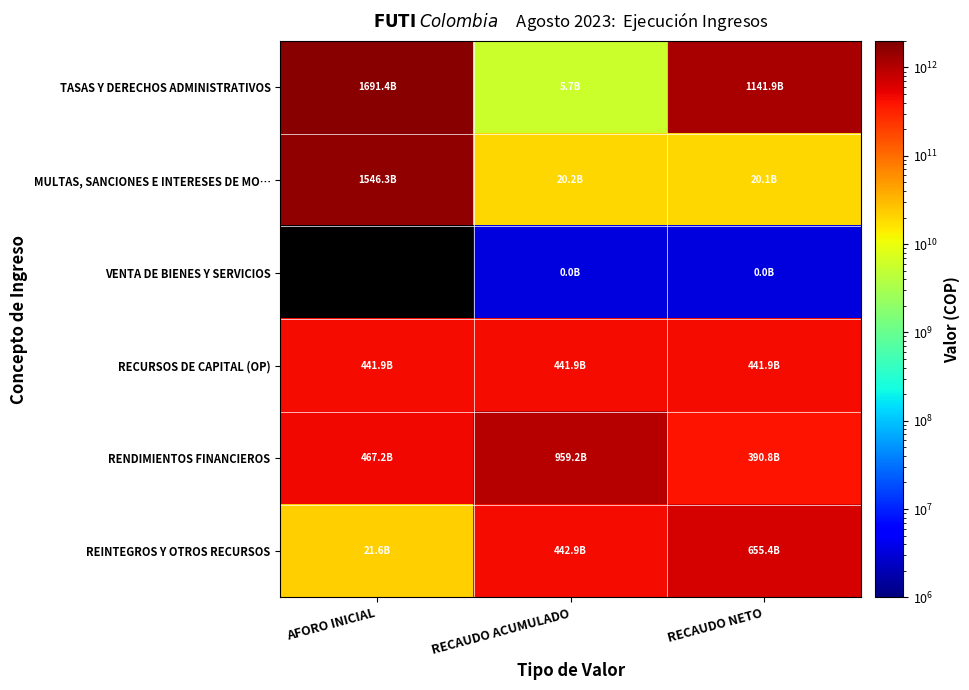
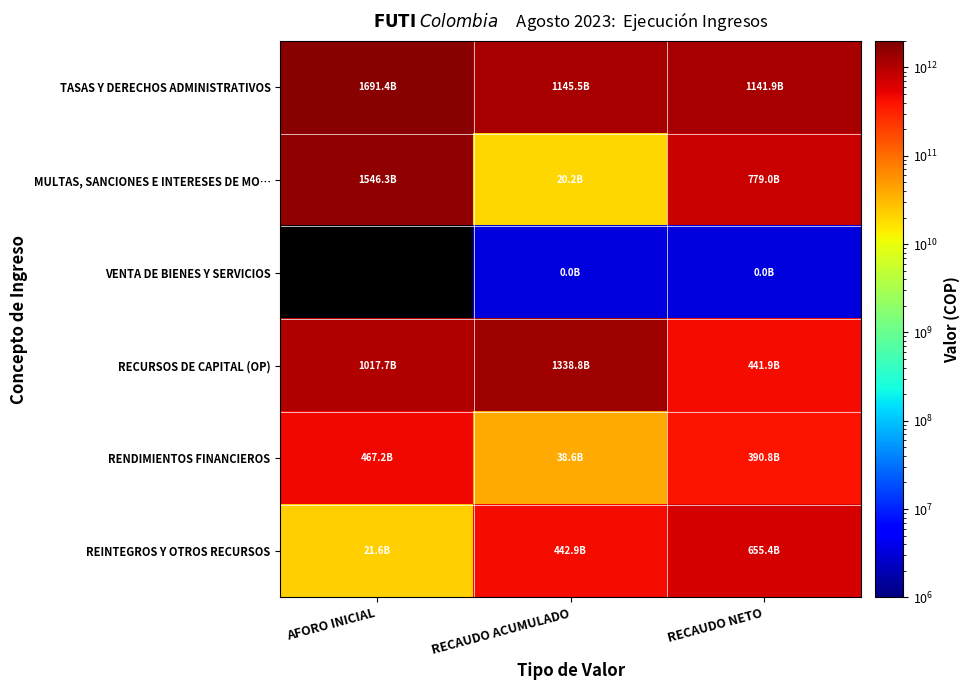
  {
    "TASAS Y DERECHOS ADMINISTRATIVOS": {
      "AFORO INICIAL": "1691.4B",
-     "RECAUDO ACUMULADO": "5.7B",
+     "RECAUDO ACUMULADO": "1145.5B",
      "RECAUDO NETO": "1141.9B"
    },
    "MULTAS, SANCIONES E INTERESES DE MO…": {
      "AFORO INICIAL": "1546.3B",
      "RECAUDO ACUMULADO": "20.2B",
-     "RECAUDO NETO": "20.1B"
+     "RECAUDO NETO": "779.0B"
    },
    "VENTA DE BIENES Y SERVICIOS": {
      "RECAUDO ACUMULADO": "0.0B",
      "RECAUDO NETO": "0.0B"
    },
    "RECURSOS DE CAPITAL (OP)": {
-     "AFORO INICIAL": "441.9B",
-     "RECAUDO ACUMULADO": "441.9B",
+     "AFORO INICIAL": "1017.7B",
+     "RECAUDO ACUMULADO": "1338.8B",
      "RECAUDO NETO": "441.9B"
    },
    "RENDIMIENTOS FINANCIEROS": {
      "AFORO INICIAL": "467.2B",
-     "RECAUDO ACUMULADO": "959.2B",
+     "RECAUDO ACUMULADO": "38.6B",
      "RECAUDO NETO": "390.8B"
    },
    "REINTEGROS Y OTROS RECURSOS": {
      "AFORO INICIAL": "21.6B",
      "RECAUDO ACUMULADO": "442.9B",
      "RECAUDO NETO": "655.4B"
    }
  }
